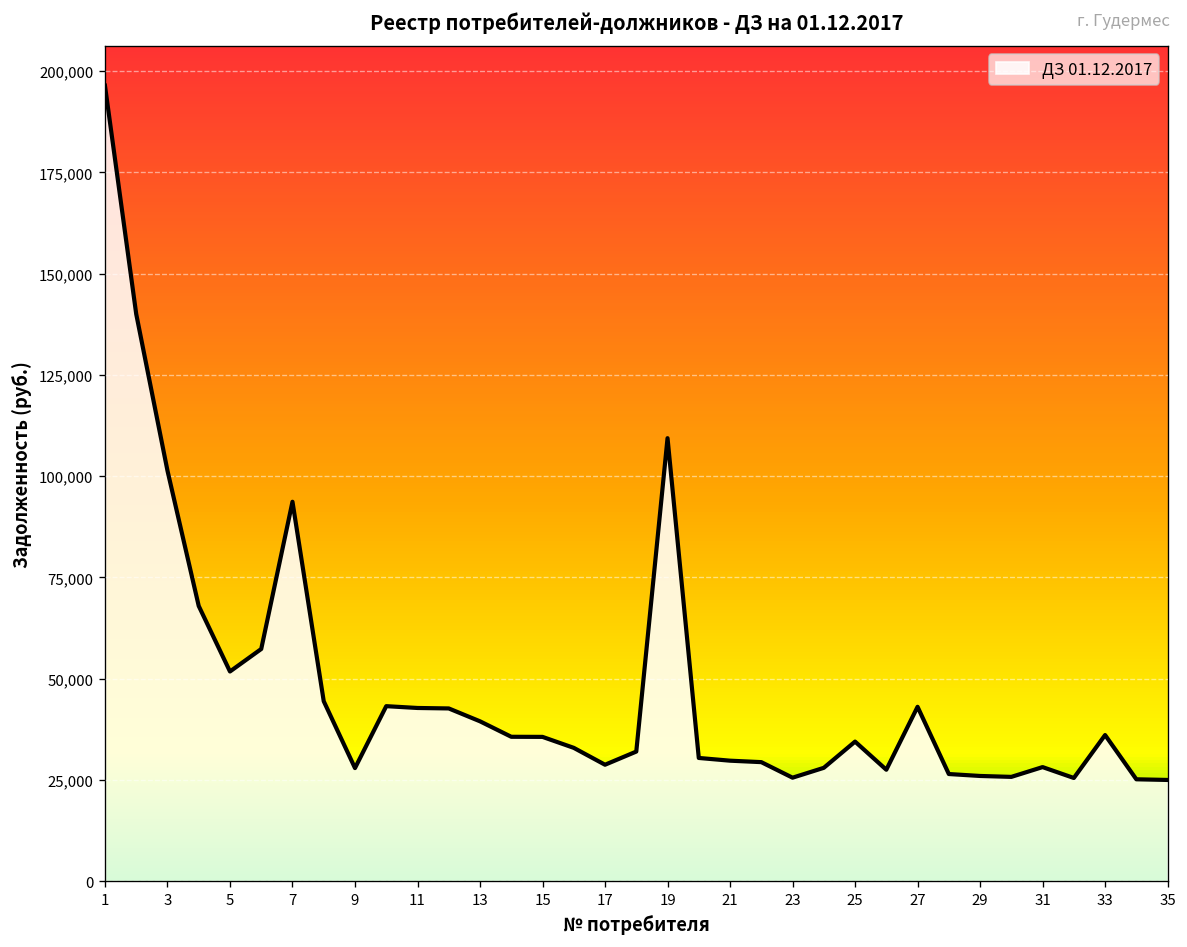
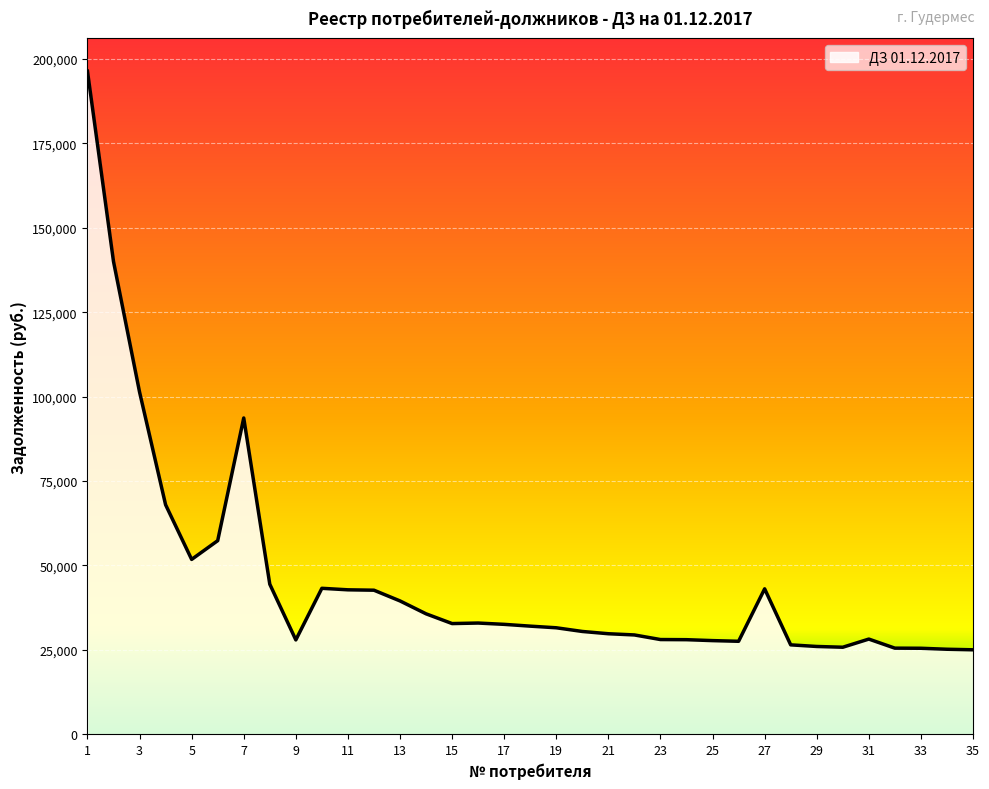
  {
    "1": "196,000",
    "3": "101,000",
    "5": "52,000",
    "7": "94,000",
    "9": "28,000",
    "11": "43,000",
    "13": "39,000",
-   "15": "36,000",
-   "17": "29,000",
-   "19": "109,000",
+   "15": "33,000",
+   "17": "33,000",
+   "19": "32,000",
    "21": "30,000",
-   "23": "26,000",
-   "25": "34,000",
+   "23": "28,000",
+   "25": "28,000",
    "27": "43,000",
    "29": "26,000",
    "31": "28,000",
-   "33": "36,000",
+   "33": "25,000",
    "35": "25,000"
  }
